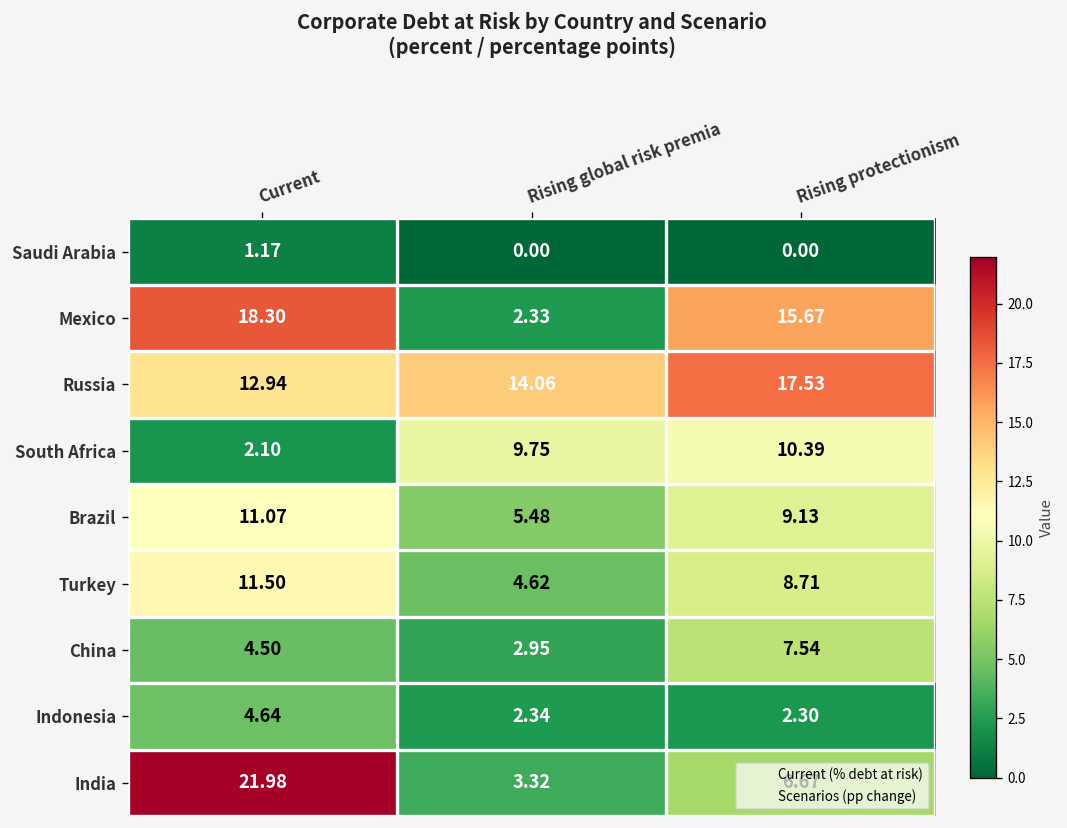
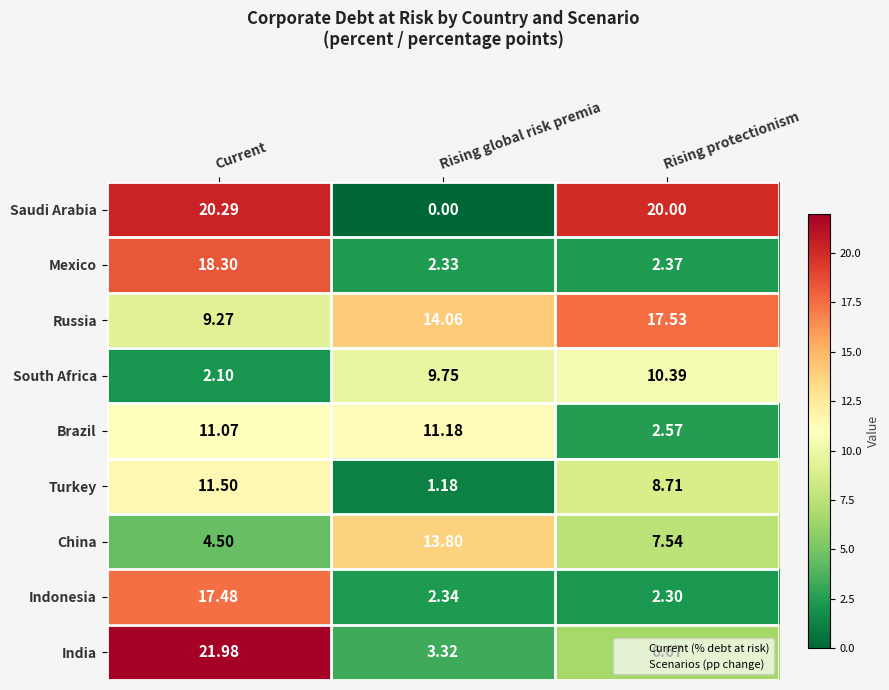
  {
    "Saudi Arabia": {
-     "Current": 1.17,
+     "Current": 20.29,
      "Rising global risk premia": 0.00,
-     "Rising protectionism": 0.00
+     "Rising protectionism": 20.00
    },
    "Mexico": {
      "Current": 18.30,
      "Rising global risk premia": 2.33,
-     "Rising protectionism": 15.67
+     "Rising protectionism": 2.37
    },
    "Russia": {
-     "Current": 12.94,
+     "Current": 9.27,
      "Rising global risk premia": 14.06,
      "Rising protectionism": 17.53
    },
    "South Africa": {
      "Current": 2.10,
      "Rising global risk premia": 9.75,
      "Rising protectionism": 10.39
    },
    "Brazil": {
      "Current": 11.07,
-     "Rising global risk premia": 5.48,
-     "Rising protectionism": 9.13
+     "Rising global risk premia": 11.18,
+     "Rising protectionism": 2.57
    },
    "Turkey": {
      "Current": 11.50,
-     "Rising global risk premia": 4.62,
+     "Rising global risk premia": 1.18,
      "Rising protectionism": 8.71
    },
    "China": {
      "Current": 4.50,
-     "Rising global risk premia": 2.95,
+     "Rising global risk premia": 13.80,
      "Rising protectionism": 7.54
    },
    "Indonesia": {
-     "Current": 4.64,
+     "Current": 17.48,
      "Rising global risk premia": 2.34,
      "Rising protectionism": 2.30
    },
    "India": {
      "Current": 21.98,
      "Rising global risk premia": 3.32
    }
  }
